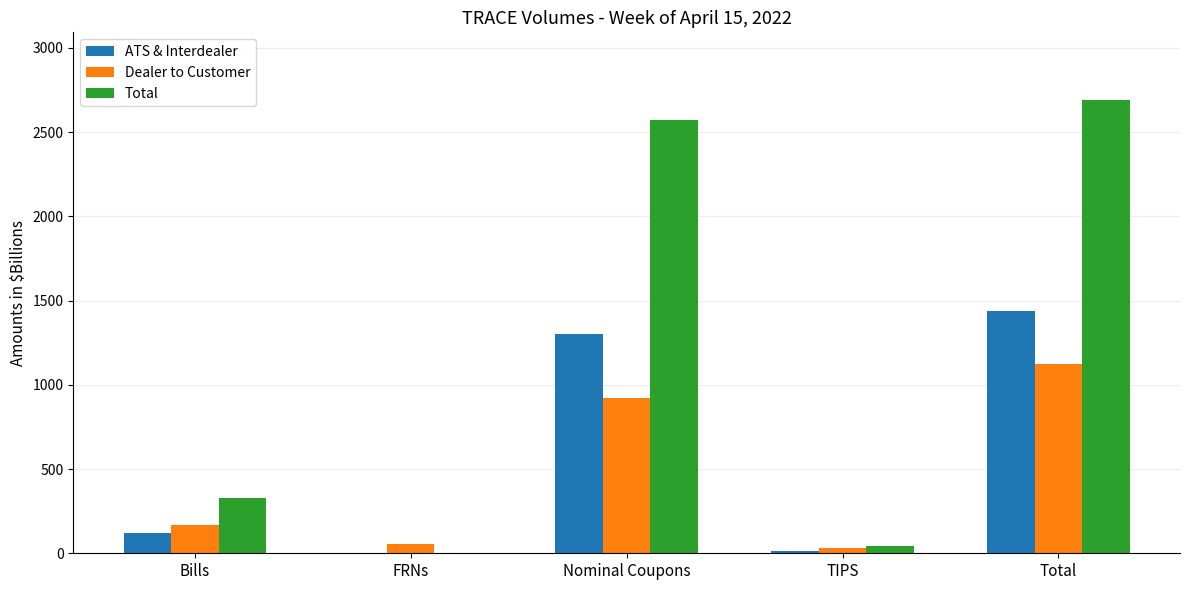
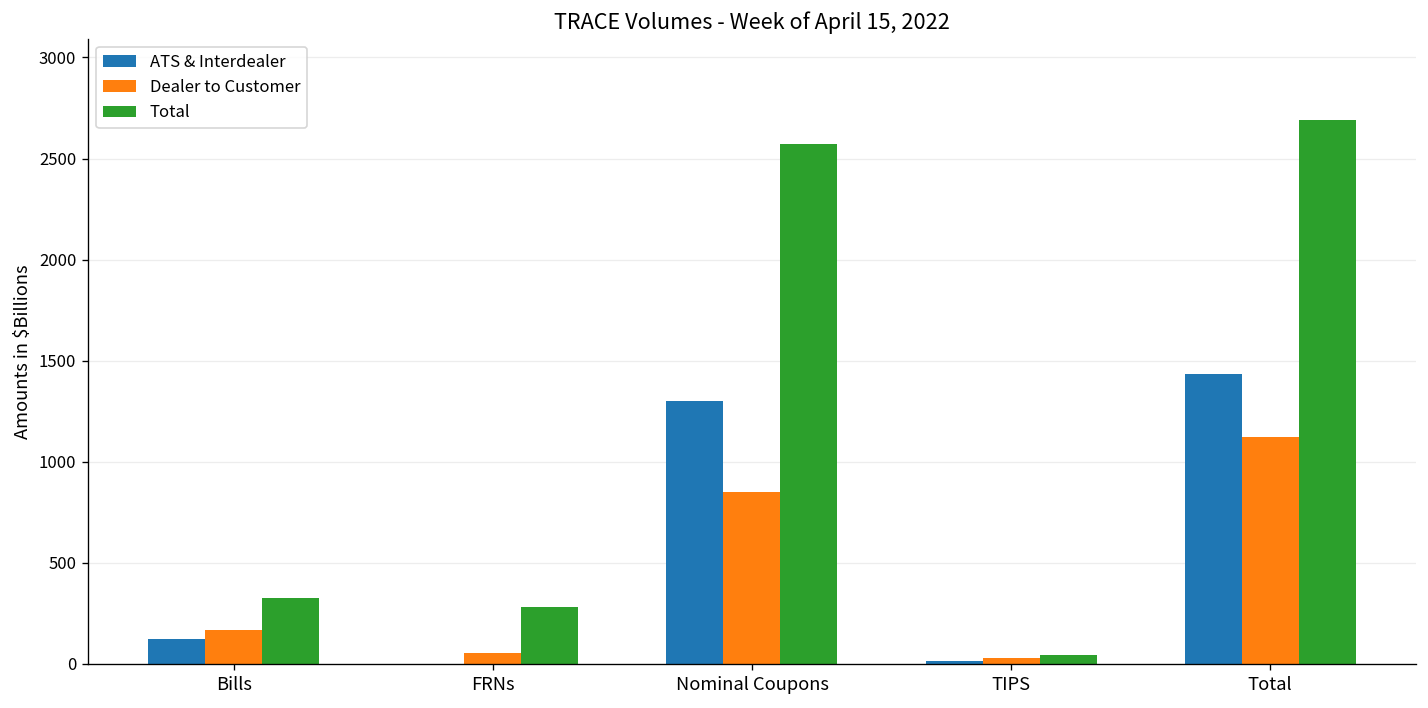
  {
    "ATS & Interdealer": {
      "Bills": 120,
      "Nominal Coupons": 1300,
      "Total": 1440
    },
    "Dealer to Customer": {
      "Bills": 170,
      "FRNs": 50,
-     "Nominal Coupons": 920,
+     "Nominal Coupons": 850,
      "TIPS": 30,
      "Total": 1120
    },
    "Total": {
      "Bills": 330,
-     "FRNs": 0,
+     "FRNs": 280,
      "Nominal Coupons": 2570,
      "TIPS": 40,
      "Total": 2690
    }
  }
